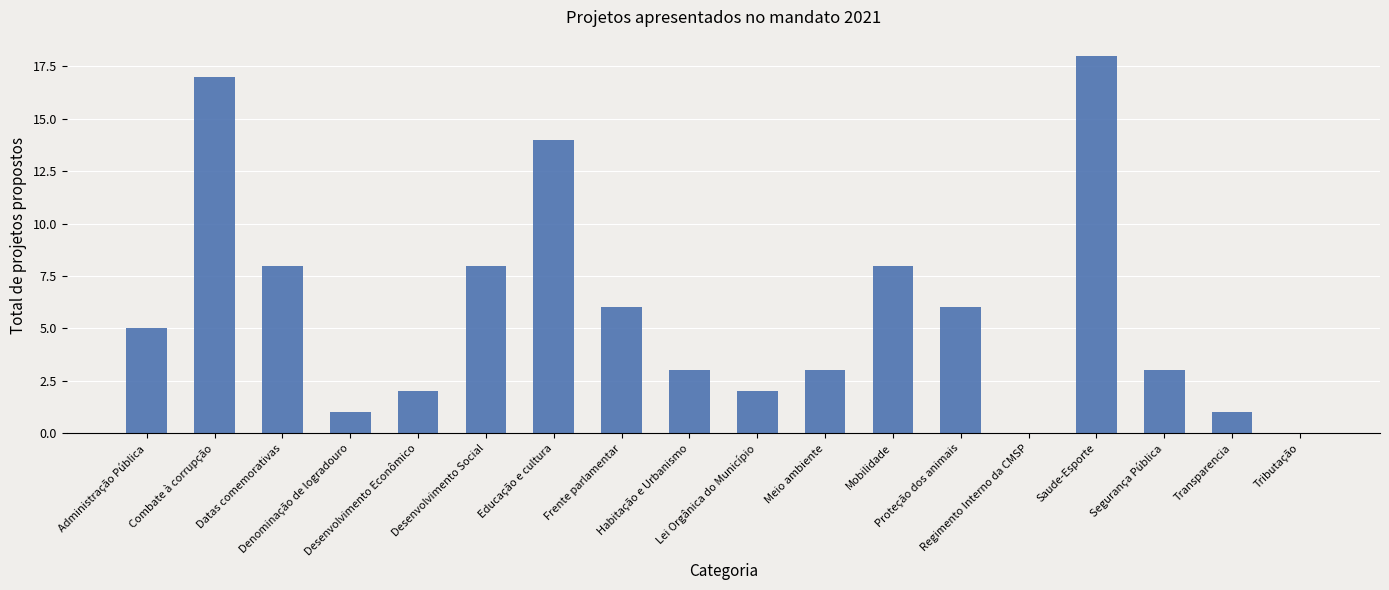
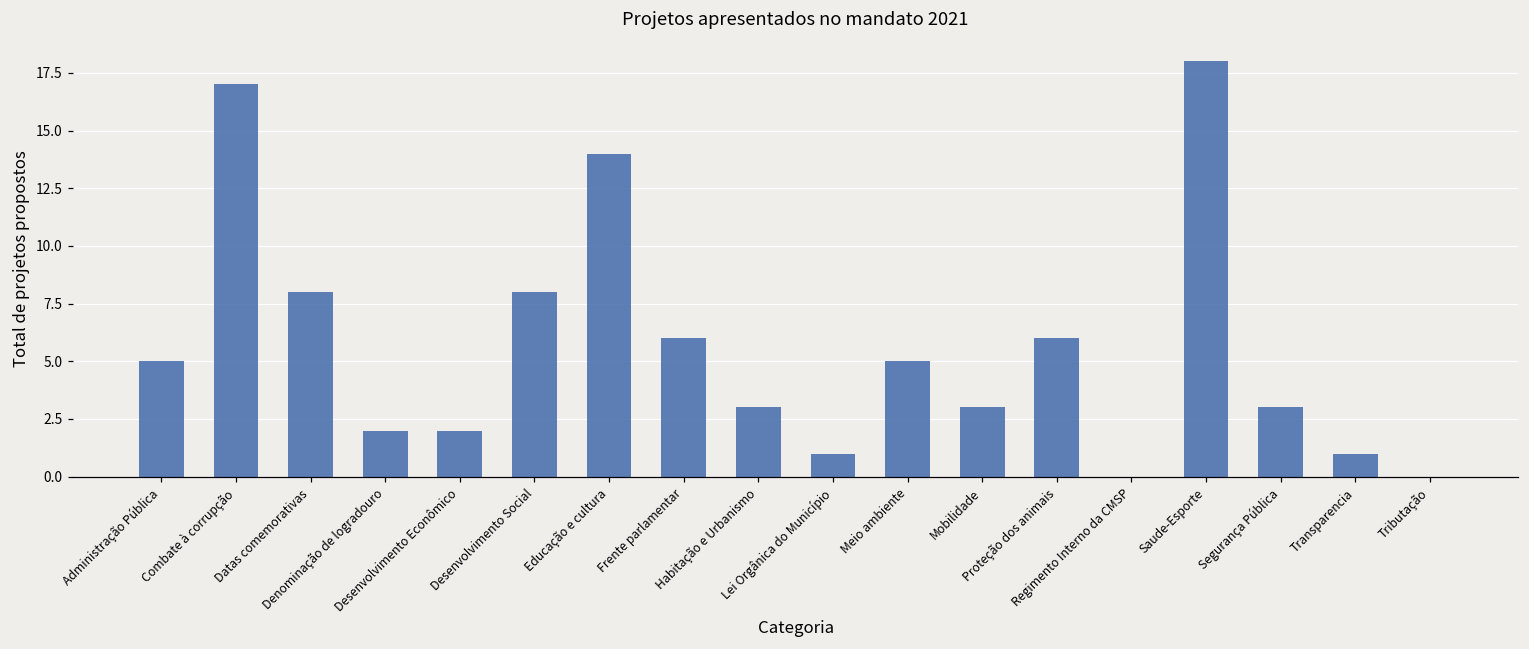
  {
    "Administração Pública": 5,
    "Combate à corrupção": 17,
    "Datas comemorativas": 8,
-   "Denominação de logradouro": 1,
+   "Denominação de logradouro": 2,
    "Desenvolvimento Econômico": 2,
    "Desenvolvimento Social": 8,
    "Educação e cultura": 14,
    "Frente parlamentar": 6,
    "Habitação e Urbanismo": 3,
-   "Lei Orgânica do Município": 2,
-   "Meio ambiente": 3,
-   "Mobilidade": 8,
+   "Lei Orgânica do Município": 1,
+   "Meio ambiente": 5,
+   "Mobilidade": 3,
    "Proteção dos animais": 6,
    "Regimento Interno da CMSP": 0,
    "Saude-Esporte": 18,
    "Segurança Pública": 3,
    "Transparencia": 1,
    "Tributação": 0
  }
